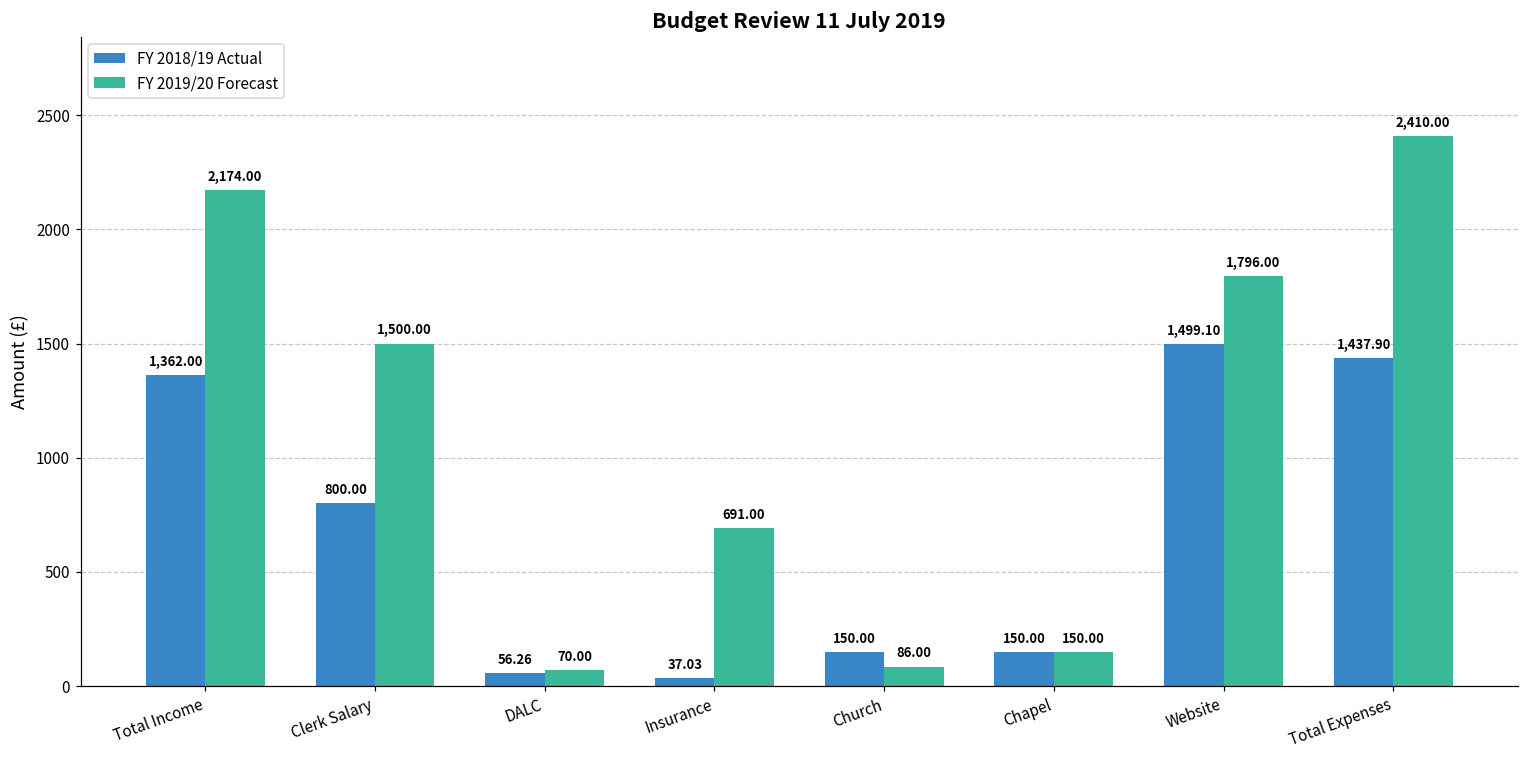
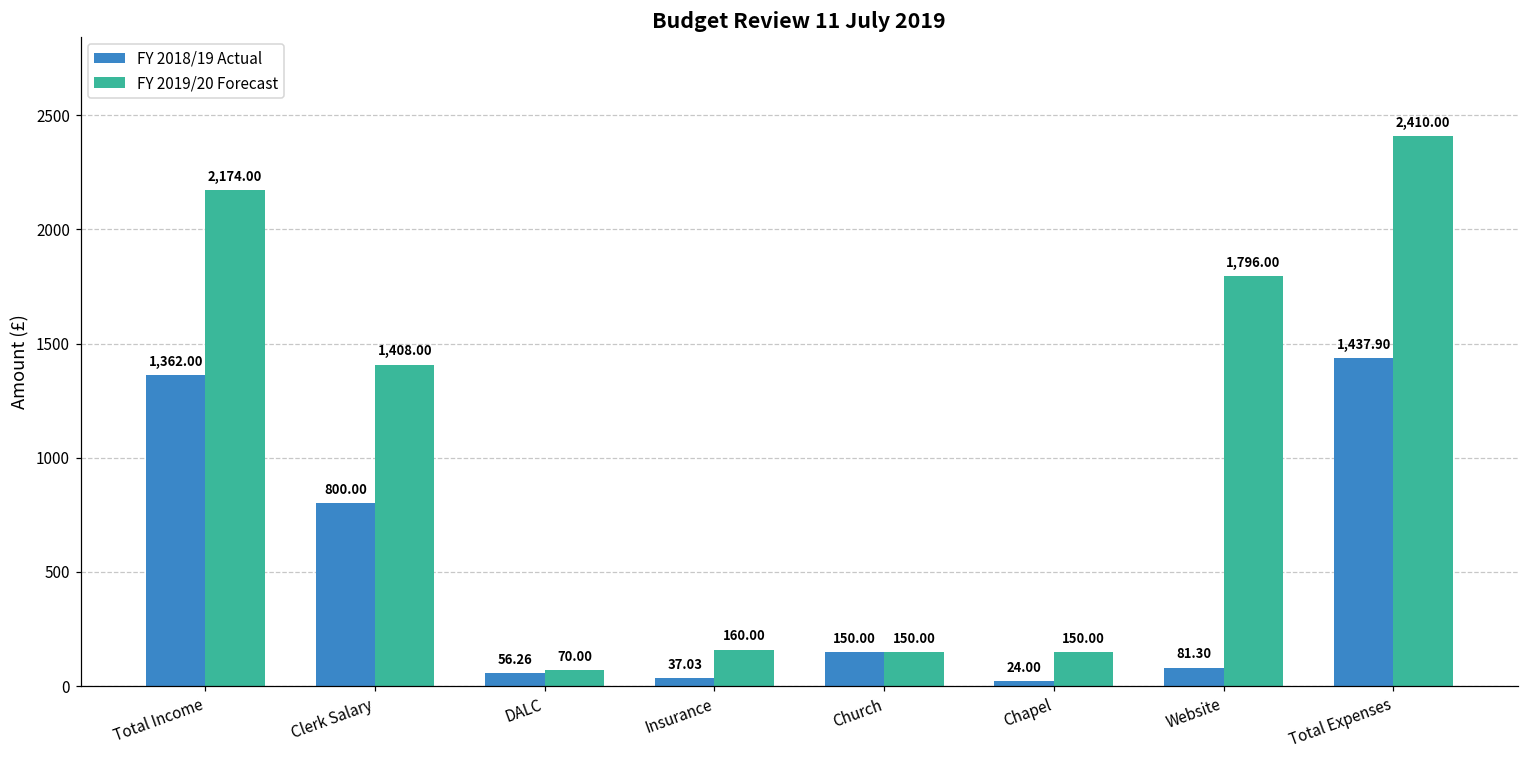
  {
    "FY 2018/19 Actual": {
      "Total Income": "1,362.00",
      "Clerk Salary": "800.00",
      "DALC": "56.26",
      "Insurance": "37.03",
      "Church": "150.00",
-     "Chapel": "150.00",
-     "Website": "1,499.10",
+     "Chapel": "24.00",
+     "Website": "81.30",
      "Total Expenses": "1,437.90"
    },
    "FY 2019/20 Forecast": {
      "Total Income": "2,174.00",
-     "Clerk Salary": "1,500.00",
+     "Clerk Salary": "1,408.00",
      "DALC": "70.00",
-     "Insurance": "691.00",
-     "Church": "86.00",
+     "Insurance": "160.00",
+     "Church": "150.00",
      "Chapel": "150.00",
      "Website": "1,796.00",
      "Total Expenses": "2,410.00"
    }
  }
